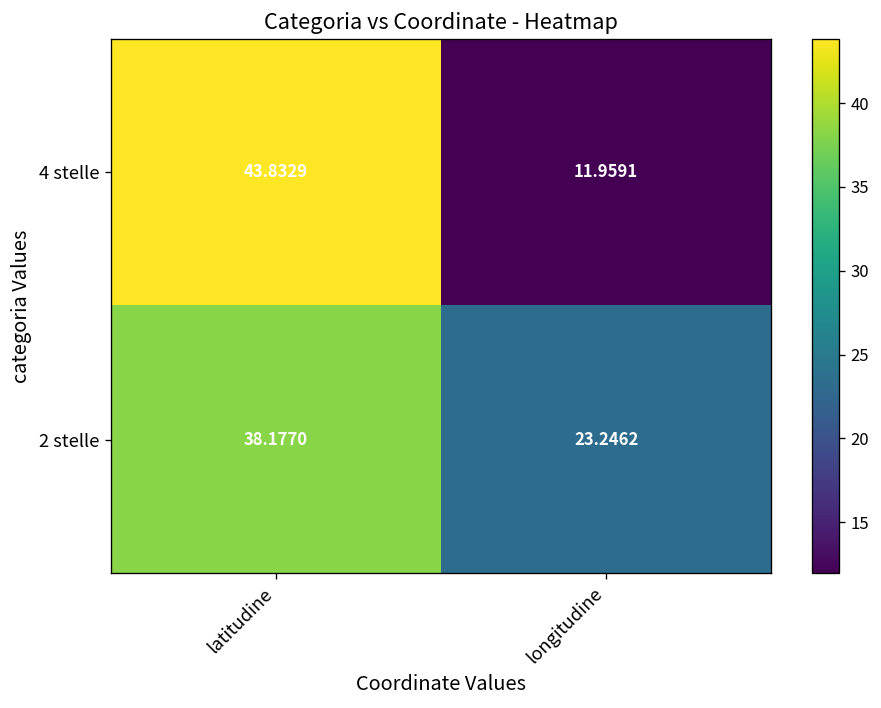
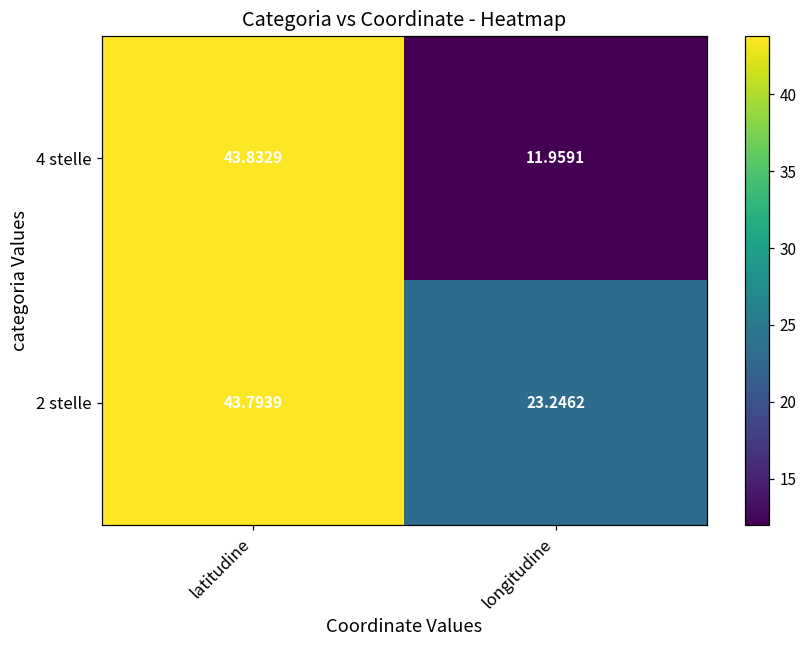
  {
    "4 stelle": {
      "latitudine": 43.8329,
      "longitudine": 11.9591
    },
    "2 stelle": {
-     "latitudine": 38.1770,
+     "latitudine": 43.7939,
      "longitudine": 23.2462
    }
  }
